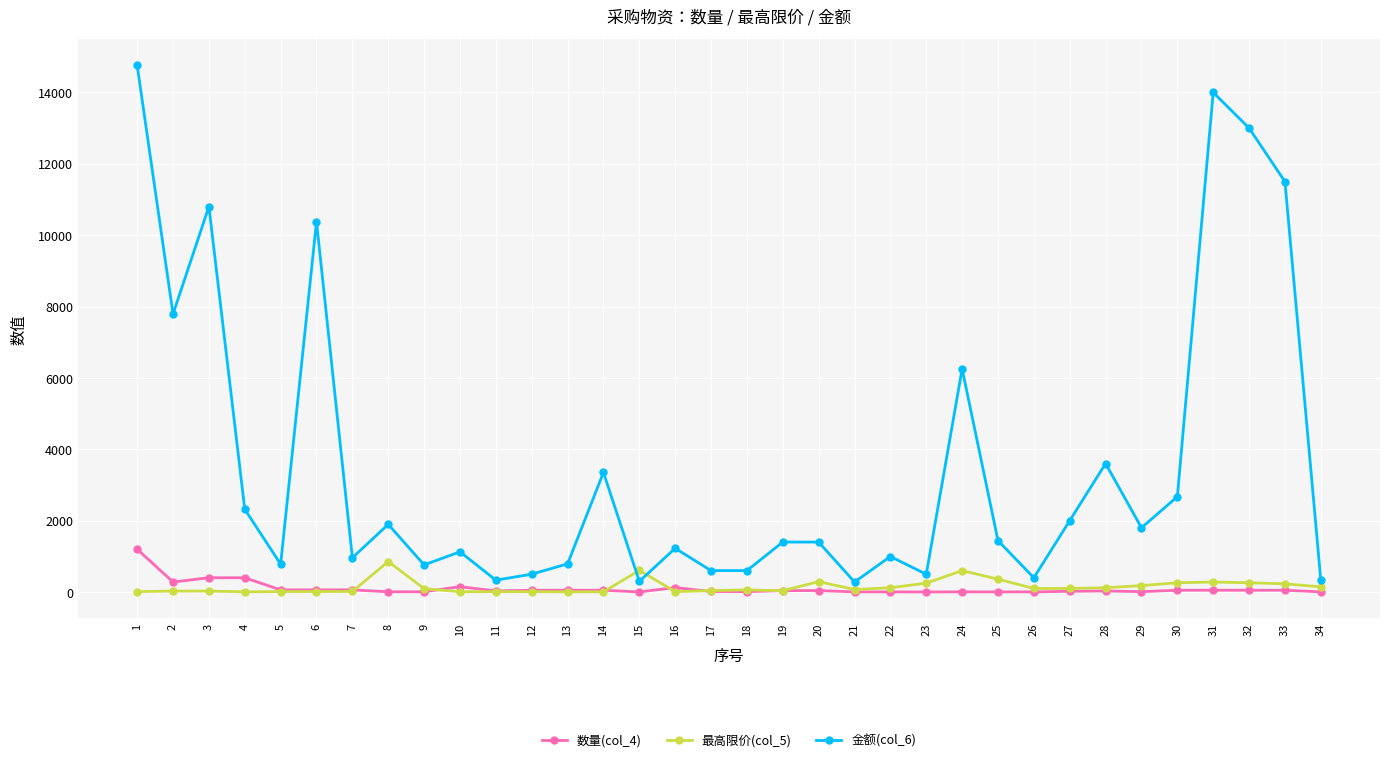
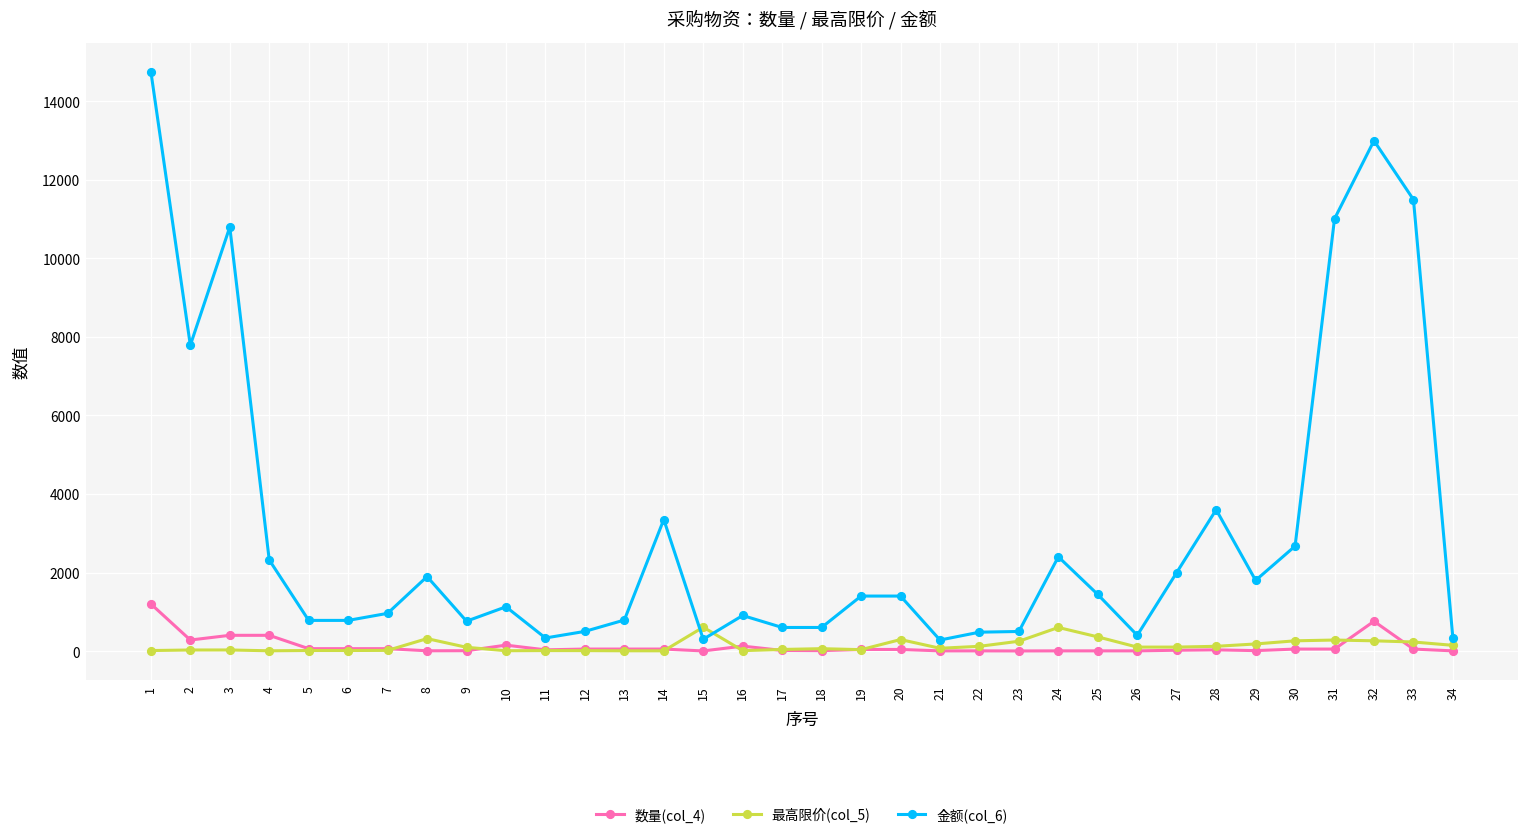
  {
    "数量(col_4)": {
      "1": 1200,
      "2": 300,
      "3": 400,
      "4": 400,
      "8": 0,
      "9": 0,
      "10": 200,
      "15": 0,
      "16": 100,
      "20": 0,
      "22": 0,
      "23": 0,
      "24": 0,
      "25": 0,
      "26": 0,
      "27": 0,
      "28": 0,
      "29": 0,
      "30": 100,
      "31": 100,
-     "32": 100,
+     "32": 800,
      "33": 100,
      "34": 0
    },
    "最高限价(col_5)": {
      "1": 0,
      "2": 0,
      "3": 0,
      "4": 0,
-     "8": 900,
+     "8": 300,
      "9": 100,
      "10": 0,
      "15": 600,
      "16": 0,
      "20": 300,
      "22": 100,
      "23": 200,
      "24": 600,
      "25": 400,
      "26": 100,
      "27": 100,
      "28": 100,
      "29": 200,
      "30": 300,
      "31": 300,
      "32": 300,
      "33": 200,
      "34": 100
    },
    "金额(col_6)": {
      "1": 14800,
      "2": 7800,
      "3": 10800,
      "4": 2300,
      "5": 800,
-     "6": 10400,
+     "6": 800,
      "7": 1000,
      "8": 1900,
      "9": 800,
      "10": 1100,
      "11": 300,
      "12": 500,
      "13": 800,
      "14": 3400,
      "15": 300,
-     "16": 1200,
+     "16": 900,
      "17": 600,
      "18": 600,
      "19": 1400,
      "20": 1400,
      "21": 300,
-     "22": 1000,
+     "22": 500,
      "23": 500,
-     "24": 6300,
+     "24": 2400,
      "25": 1400,
      "26": 400,
      "27": 2000,
      "28": 3600,
      "29": 1800,
      "30": 2700,
-     "31": 14000,
+     "31": 11000,
      "32": 13000,
      "33": 11500,
      "34": 300
    }
  }
